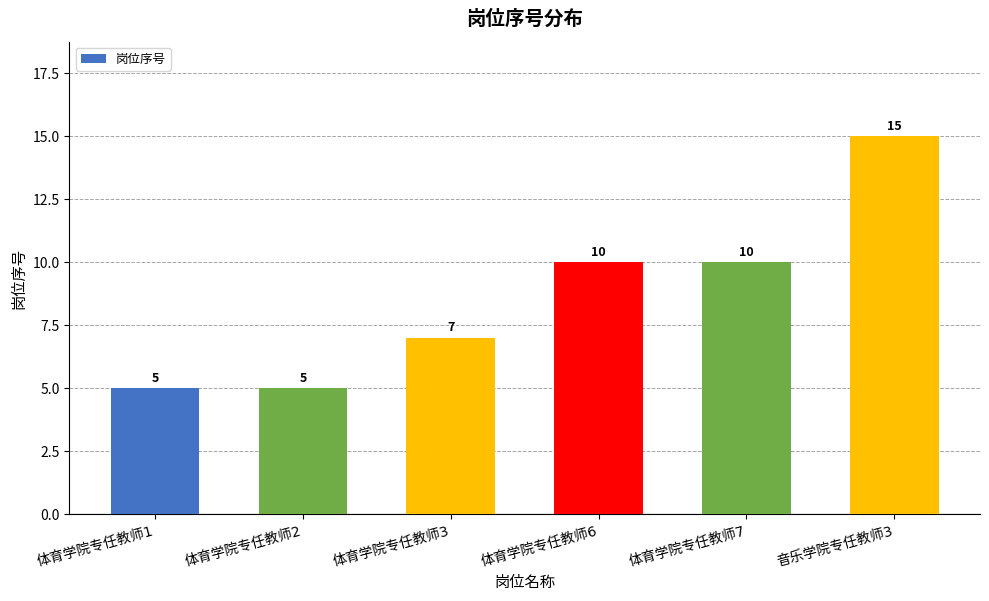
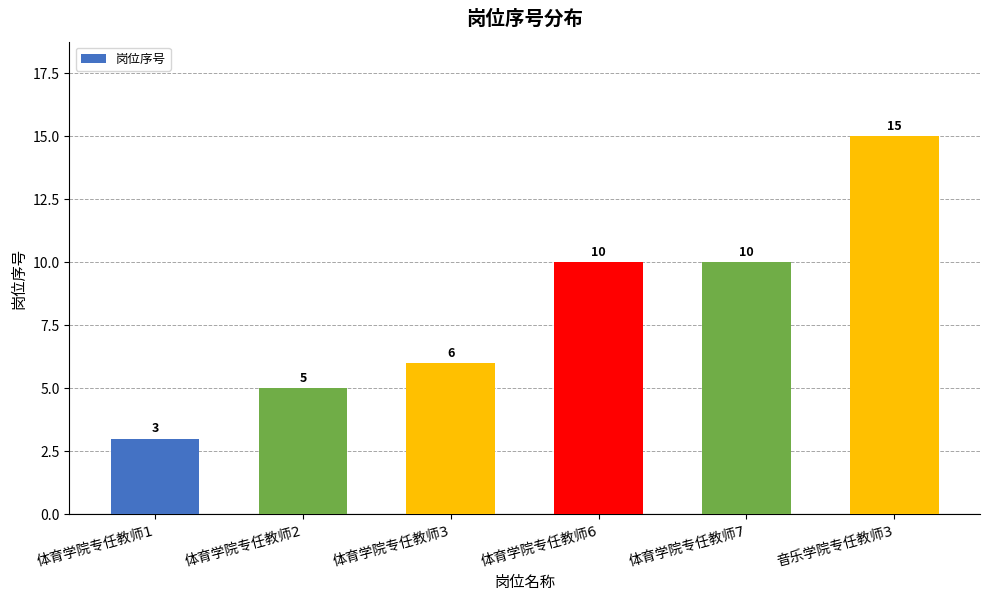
  {
-   "体育学院专任教师1": 5,
+   "体育学院专任教师1": 3,
    "体育学院专任教师2": 5,
-   "体育学院专任教师3": 7,
+   "体育学院专任教师3": 6,
    "体育学院专任教师6": 10,
    "体育学院专任教师7": 10,
    "音乐学院专任教师3": 15
  }
